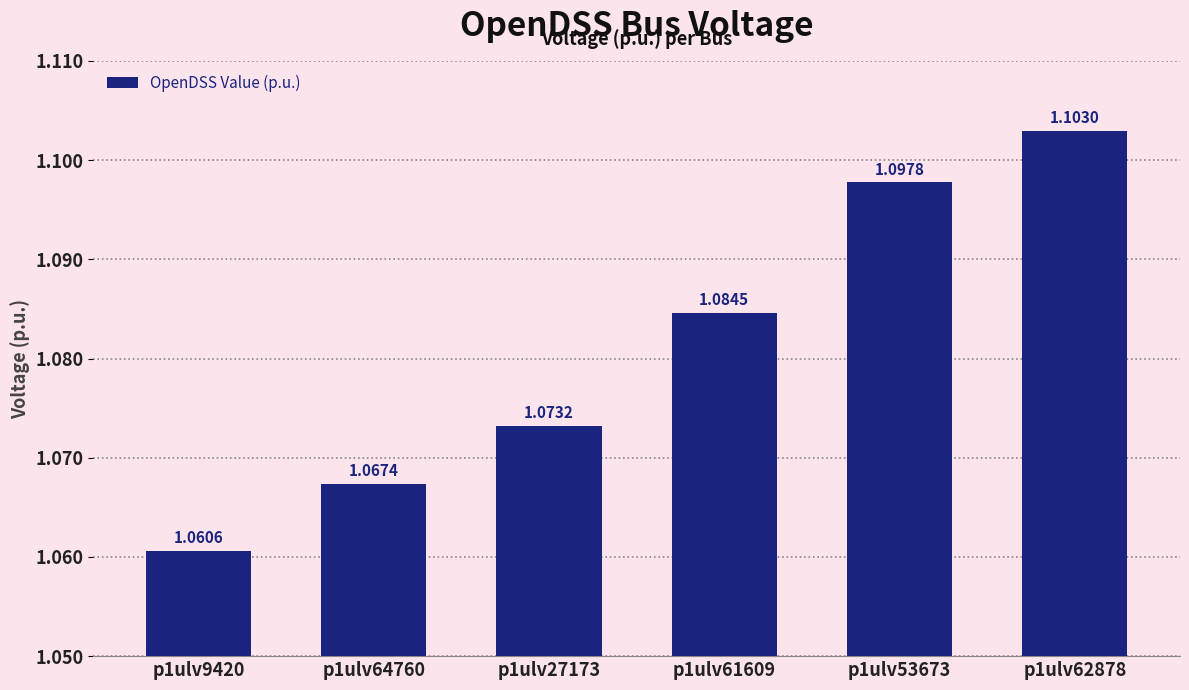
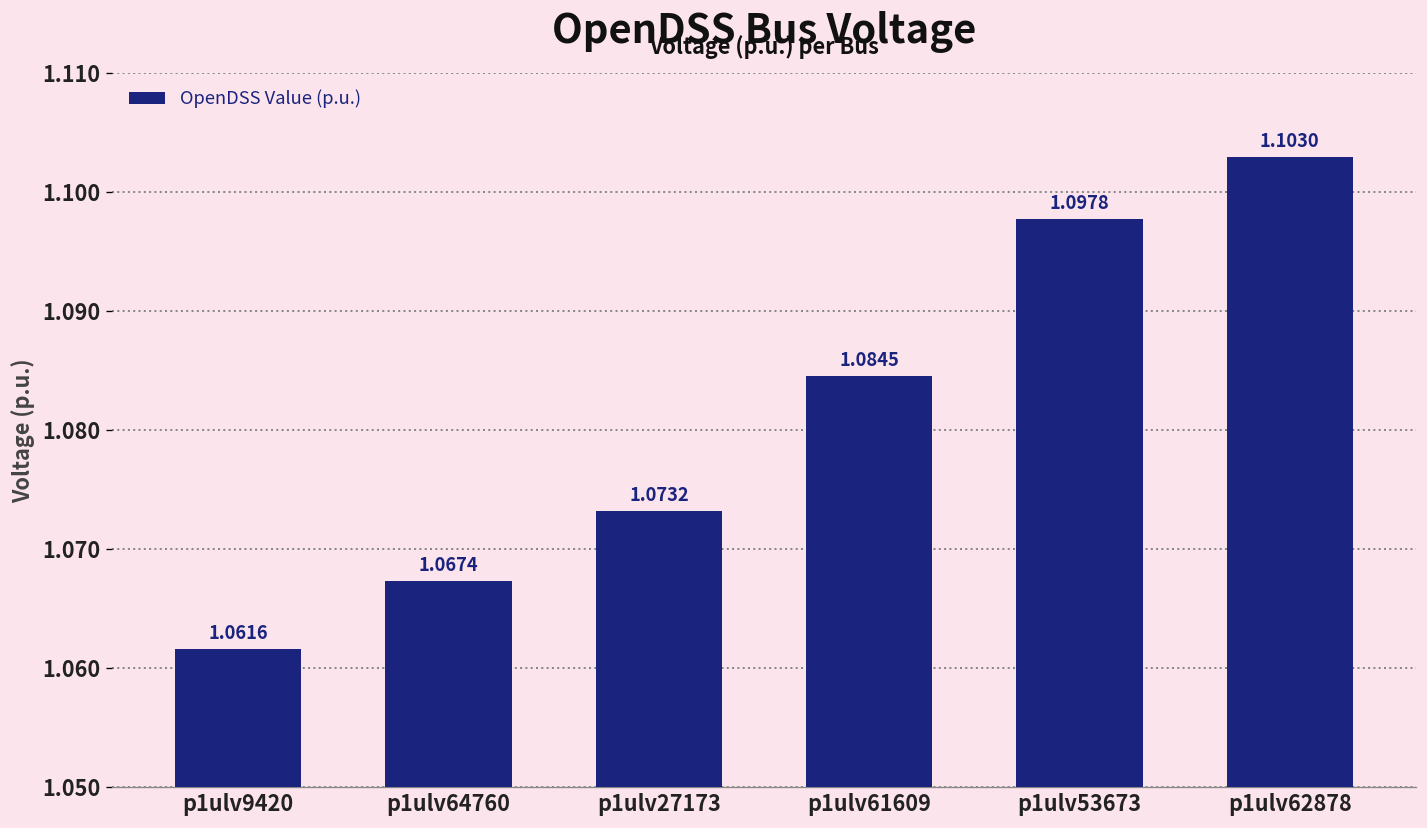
  {
-   "p1ulv9420": 1.0606,
+   "p1ulv9420": 1.0616,
    "p1ulv64760": 1.0674,
    "p1ulv27173": 1.0732,
    "p1ulv61609": 1.0845,
    "p1ulv53673": 1.0978,
    "p1ulv62878": 1.1030
  }
